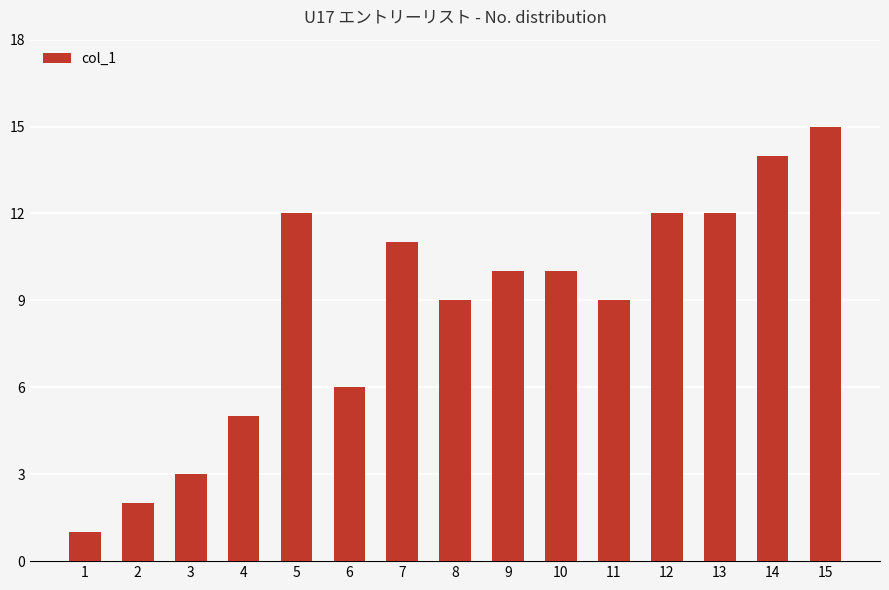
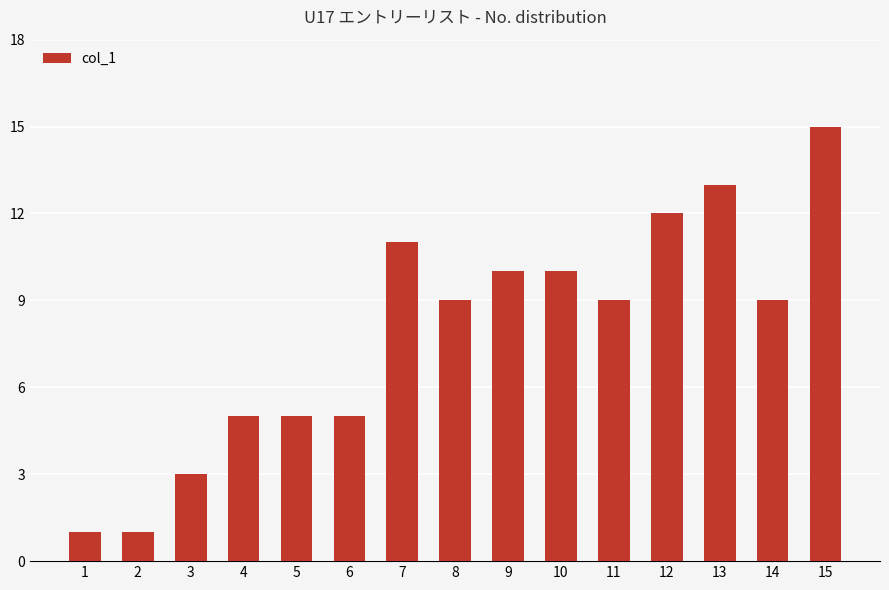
  {
    "1": 1,
-   "2": 2,
+   "2": 1,
    "3": 3,
    "4": 5,
-   "5": 12,
-   "6": 6,
+   "5": 5,
+   "6": 5,
    "7": 11,
    "8": 9,
    "9": 10,
    "10": 10,
    "11": 9,
    "12": 12,
-   "13": 12,
-   "14": 14,
+   "13": 13,
+   "14": 9,
    "15": 15
  }
